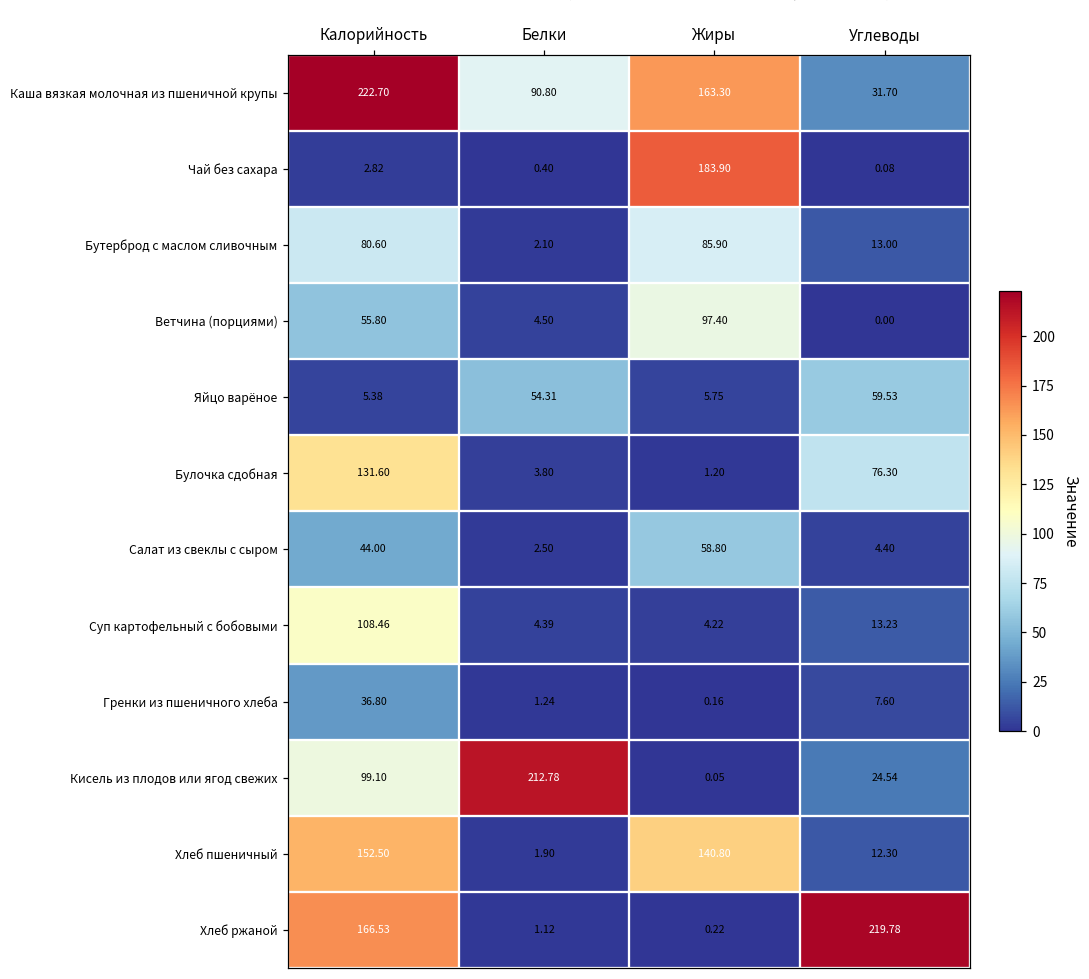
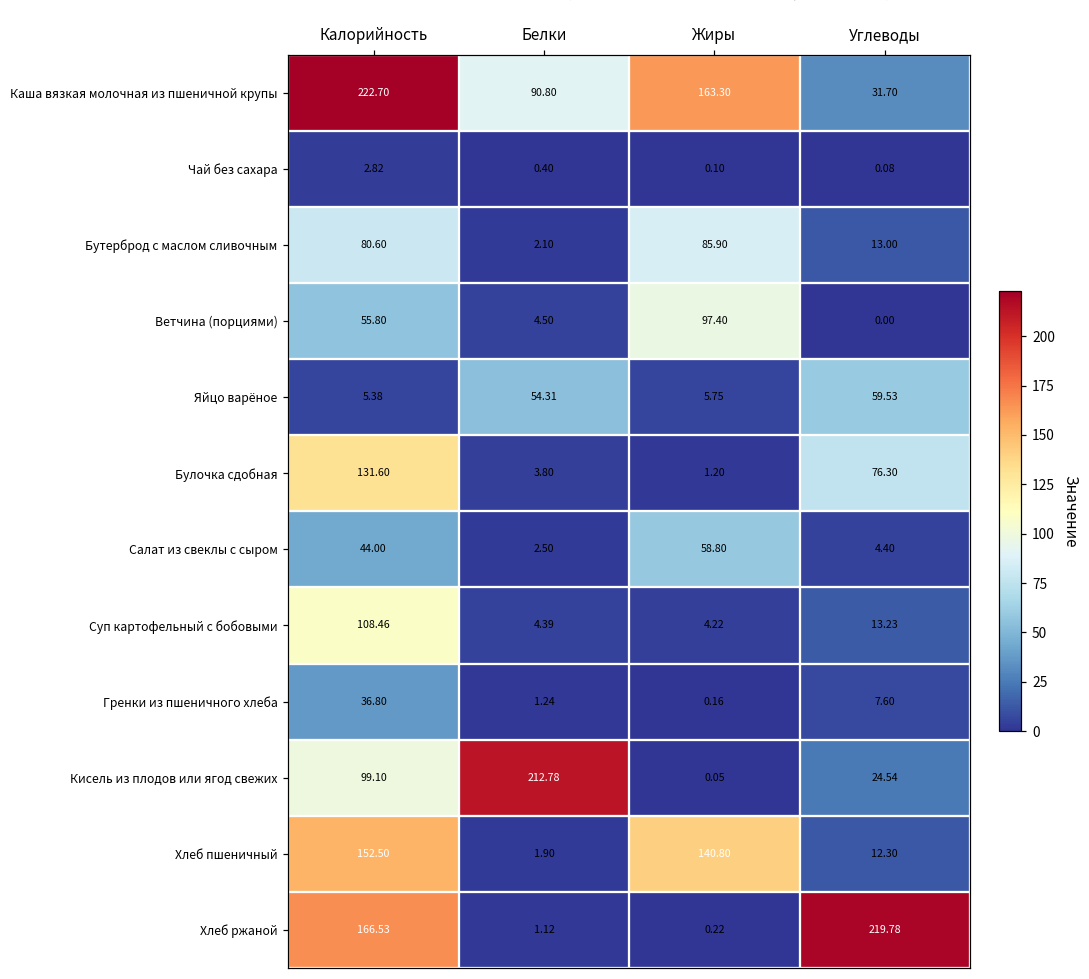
  {
    "Каша вязкая молочная из пшеничной крупы": {
      "Калорийность": 222.70,
      "Белки": 90.80,
      "Жиры": 163.30,
      "Углеводы": 31.70
    },
    "Чай без сахара": {
      "Калорийность": 2.82,
      "Белки": 0.40,
-     "Жиры": 183.90,
+     "Жиры": 0.10,
      "Углеводы": 0.08
    },
    "Бутерброд с маслом сливочным": {
      "Калорийность": 80.60,
      "Белки": 2.10,
      "Жиры": 85.90,
      "Углеводы": 13.00
    },
    "Ветчина (порциями)": {
      "Калорийность": 55.80,
      "Белки": 4.50,
      "Жиры": 97.40,
      "Углеводы": 0.00
    },
    "Яйцо варёное": {
      "Калорийность": 5.38,
      "Белки": 54.31,
      "Жиры": 5.75,
      "Углеводы": 59.53
    },
    "Булочка сдобная": {
      "Калорийность": 131.60,
      "Белки": 3.80,
      "Жиры": 1.20,
      "Углеводы": 76.30
    },
    "Салат из свеклы с сыром": {
      "Калорийность": 44.00,
      "Белки": 2.50,
      "Жиры": 58.80,
      "Углеводы": 4.40
    },
    "Суп картофельный с бобовыми": {
      "Калорийность": 108.46,
      "Белки": 4.39,
      "Жиры": 4.22,
      "Углеводы": 13.23
    },
    "Гренки из пшеничного хлеба": {
      "Калорийность": 36.80,
      "Белки": 1.24,
      "Жиры": 0.16,
      "Углеводы": 7.60
    },
    "Кисель из плодов или ягод свежих": {
      "Калорийность": 99.10,
      "Белки": 212.78,
      "Жиры": 0.05,
      "Углеводы": 24.54
    },
    "Хлеб пшеничный": {
      "Калорийность": 152.50,
      "Белки": 1.90,
      "Жиры": 140.80,
      "Углеводы": 12.30
    },
    "Хлеб ржаной": {
      "Калорийность": 166.53,
      "Белки": 1.12,
      "Жиры": 0.22,
      "Углеводы": 219.78
    }
  }
